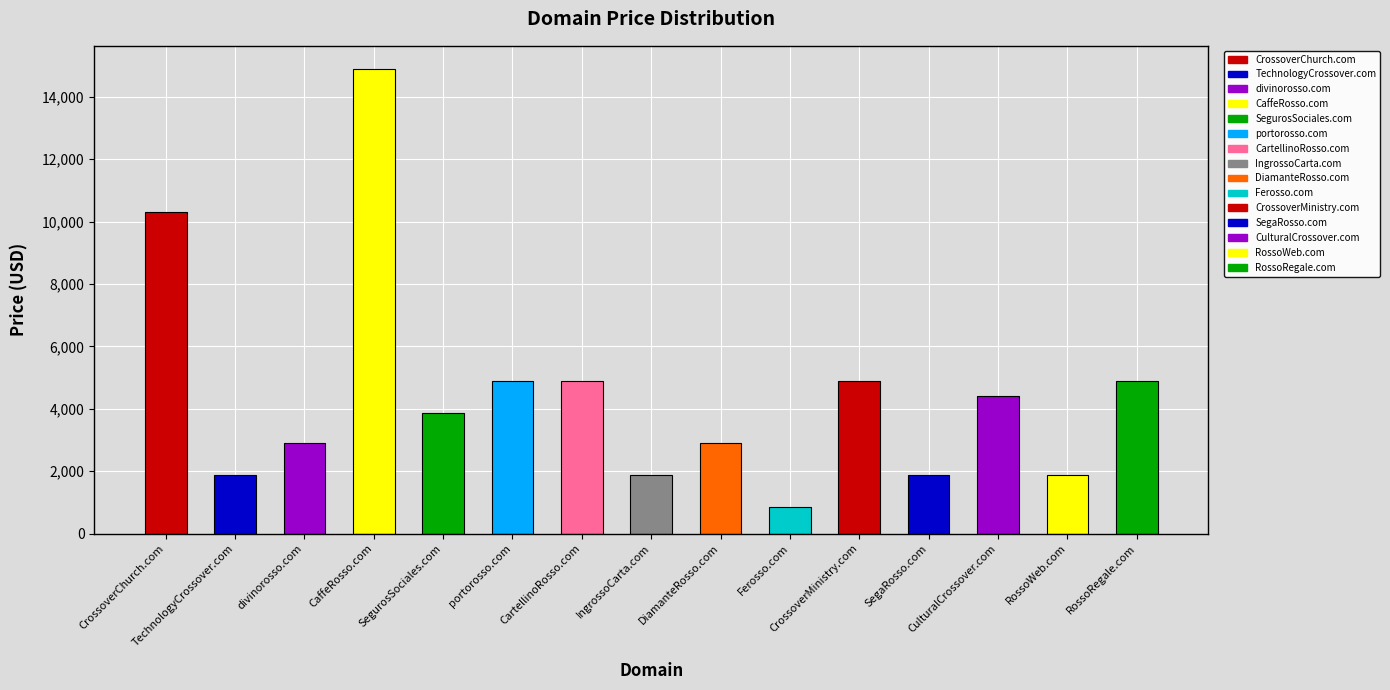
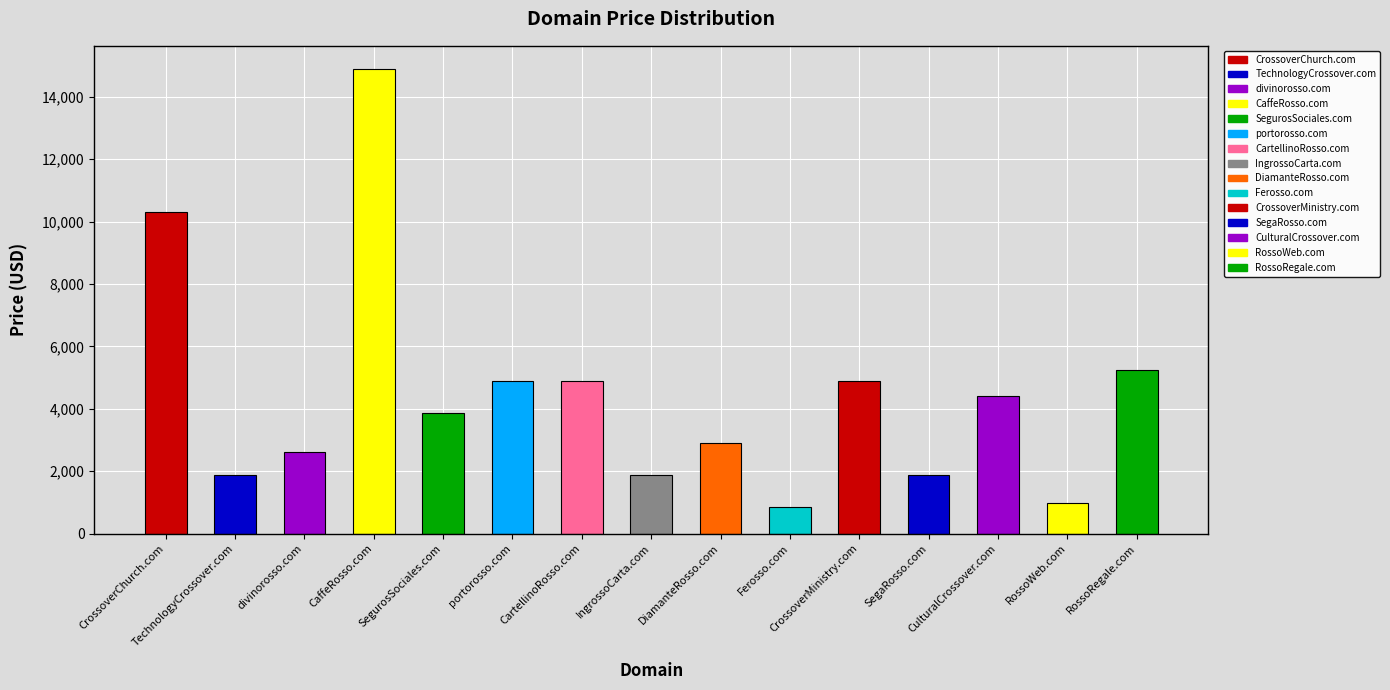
  {
    "CrossoverChurch.com": "10,300",
    "TechnologyCrossover.com": "1,900",
-   "divinorosso.com": "2,900",
+   "divinorosso.com": "2,600",
    "CaffeRosso.com": "14,900",
    "SegurosSociales.com": "3,900",
    "portorosso.com": "4,900",
    "CartellinoRosso.com": "4,900",
    "IngrossoCarta.com": "1,900",
    "DiamanteRosso.com": "2,900",
    "Ferosso.com": "900",
    "CrossoverMinistry.com": "4,900",
    "SegaRosso.com": "1,900",
    "CulturalCrossover.com": "4,400",
-   "RossoWeb.com": "1,900",
-   "RossoRegale.com": "4,900"
+   "RossoWeb.com": "1,000",
+   "RossoRegale.com": "5,200"
  }
